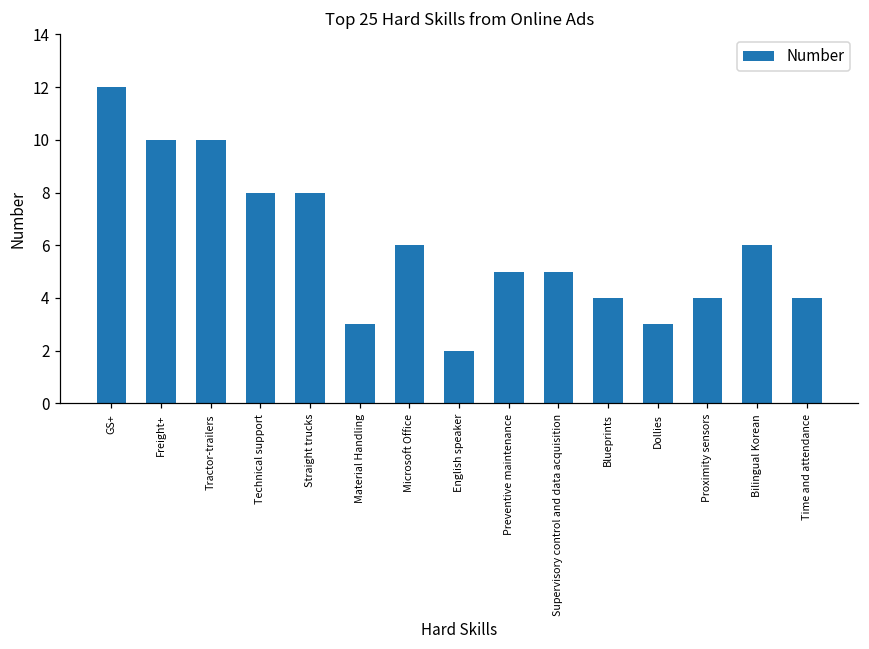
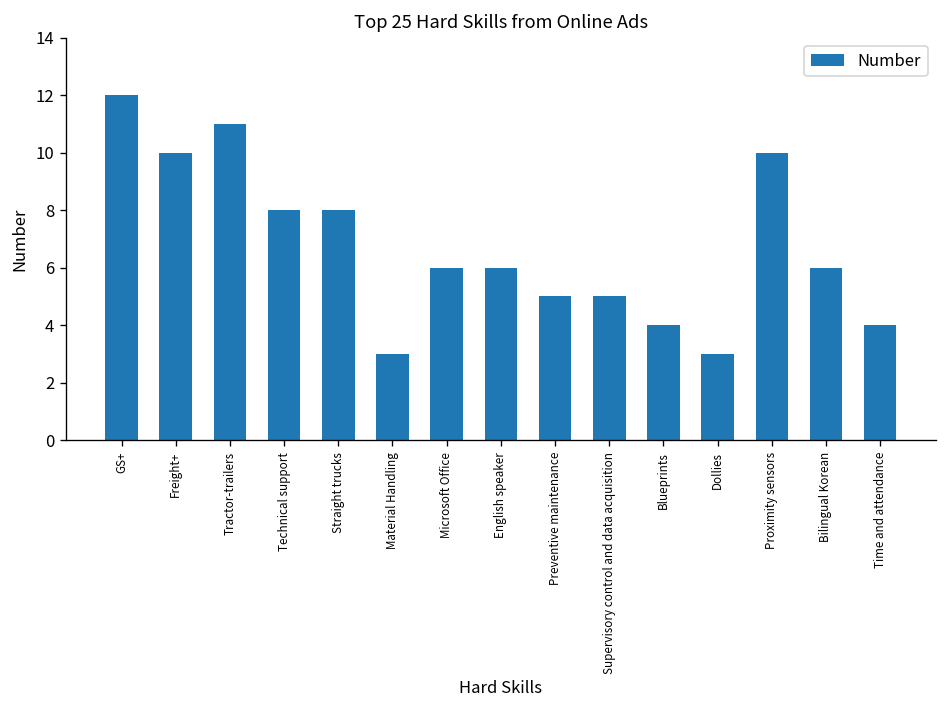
  {
    "GS+": 12,
    "Freight+": 10,
-   "Tractor-trailers": 10,
+   "Tractor-trailers": 11,
    "Technical support": 8,
    "Straight trucks": 8,
    "Material Handling": 3,
    "Microsoft Office": 6,
-   "English speaker": 2,
+   "English speaker": 6,
    "Preventive maintenance": 5,
    "Supervisory control and data acquisition": 5,
    "Blueprints": 4,
    "Dollies": 3,
-   "Proximity sensors": 4,
+   "Proximity sensors": 10,
    "Bilingual Korean": 6,
    "Time and attendance": 4
  }
